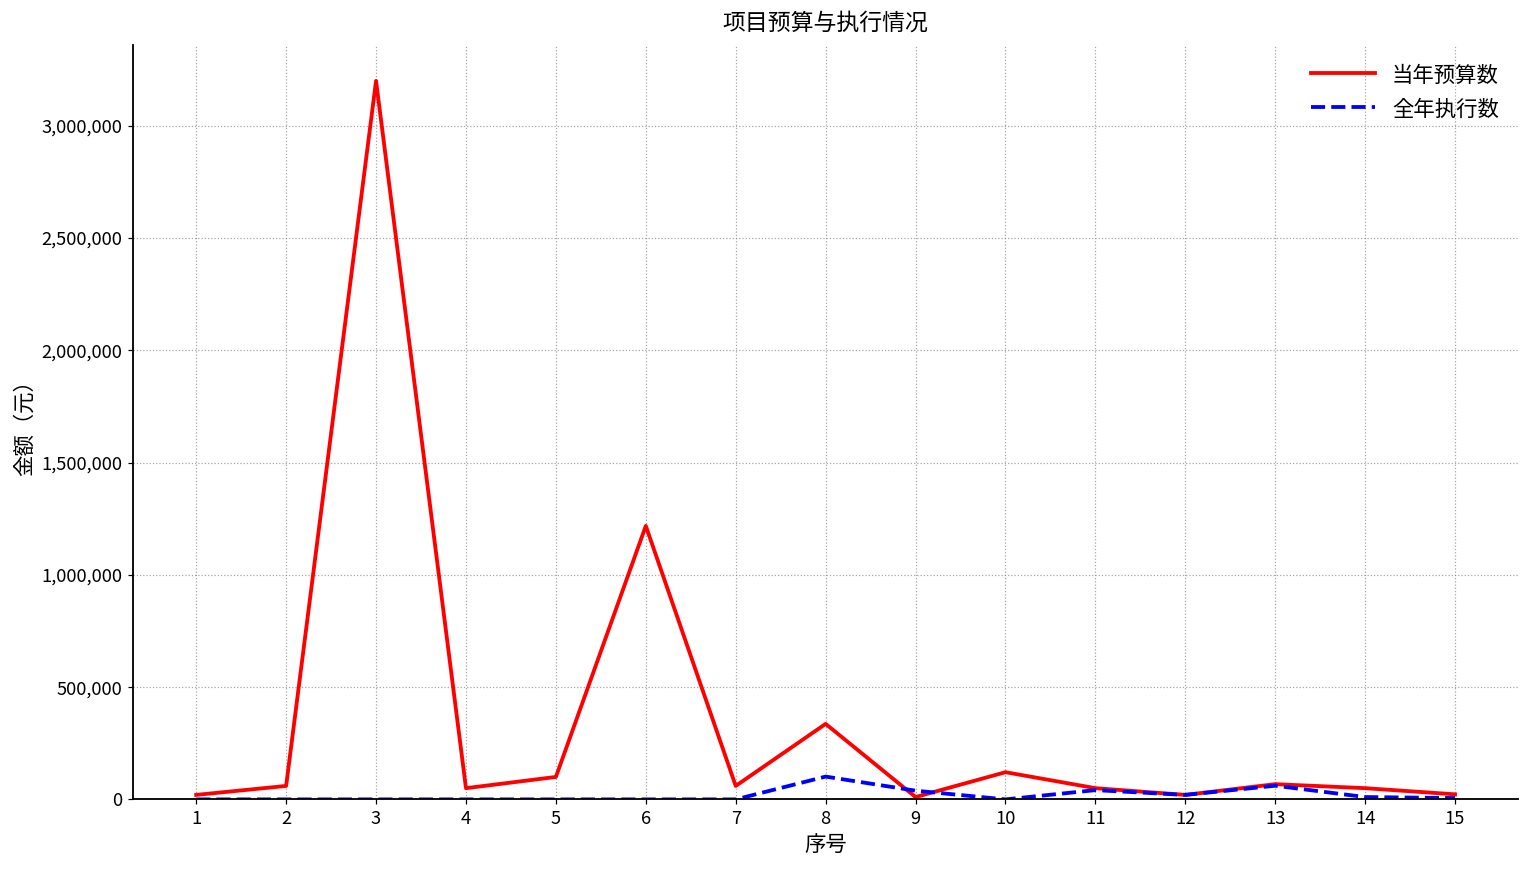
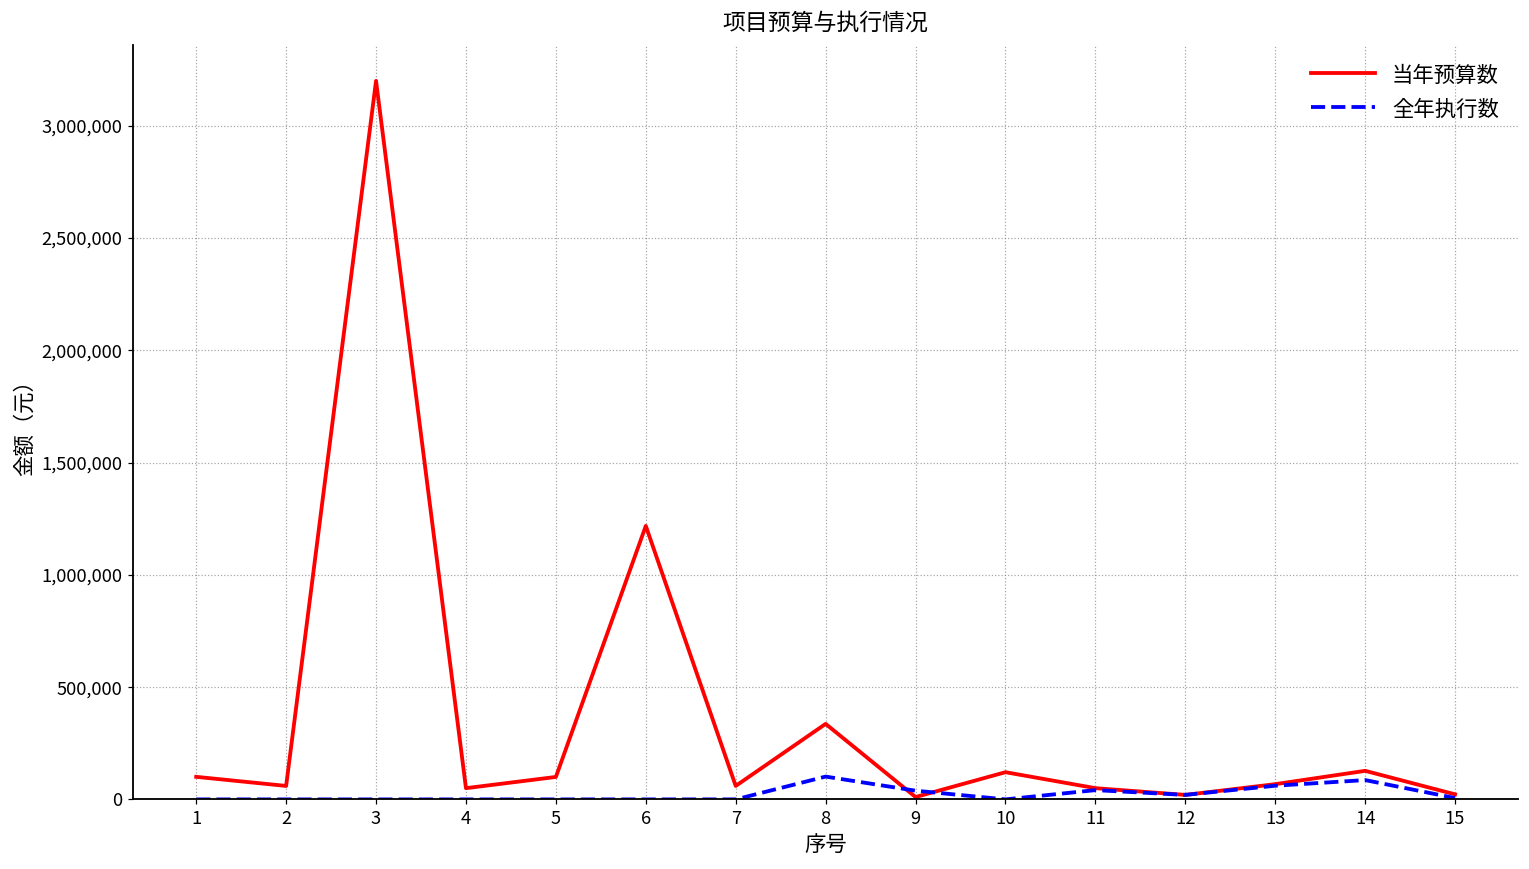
  {
    "当年预算数": {
-     "1": "20,000",
+     "1": "100,000",
      "2": "60,000",
      "3": "3,200,000",
      "4": "50,000",
      "5": "100,000",
      "6": "1,220,000",
      "7": "60,000",
      "8": "340,000",
      "9": "10,000",
      "10": "120,000",
-     "14": "50,000",
+     "14": "130,000",
      "15": "20,000"
    },
    "全年执行数": {
      "1": "0",
      "2": "0",
      "3": "0",
      "4": "0",
      "5": "0",
      "6": "0",
      "7": "0",
      "8": "100,000",
      "9": "40,000",
      "10": "0",
-     "14": "10,000",
+     "14": "90,000",
      "15": "10,000"
    }
  }
